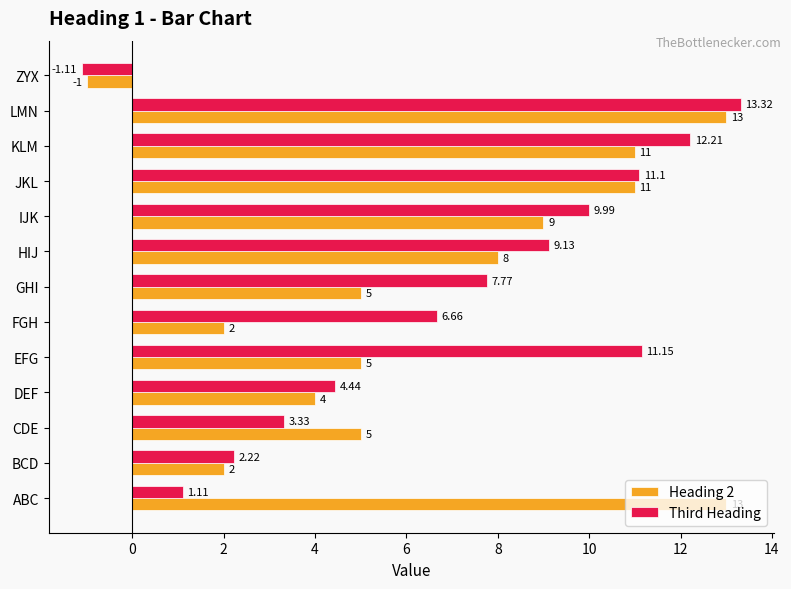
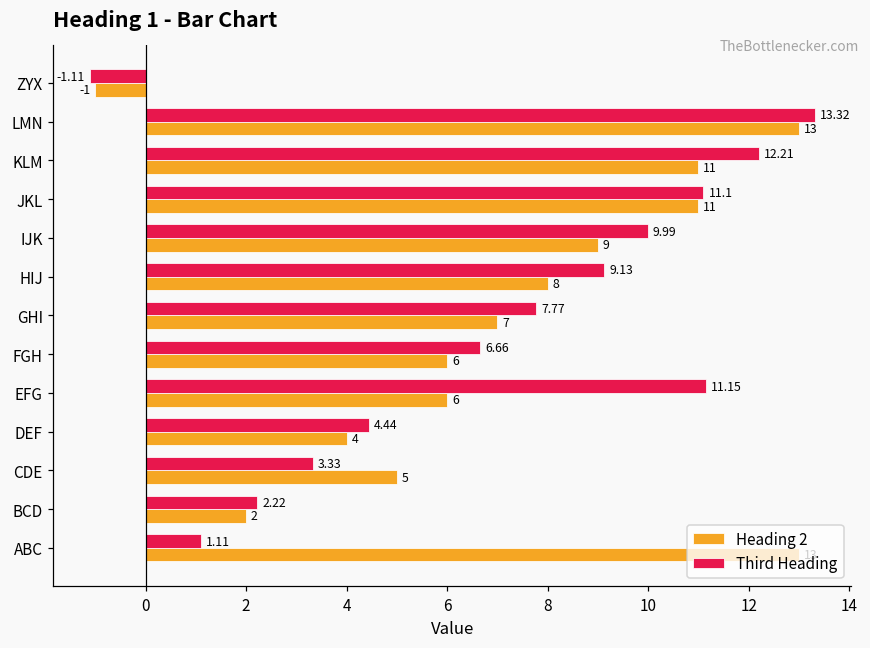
  {
    "Heading 2": {
      "ZYX": -1,
      "LMN": 13,
      "KLM": 11,
      "JKL": 11,
      "IJK": 9,
      "HIJ": 8,
-     "GHI": 5,
-     "FGH": 2,
-     "EFG": 5,
+     "GHI": 7,
+     "FGH": 6,
+     "EFG": 6,
      "DEF": 4,
      "CDE": 5,
      "BCD": 2
    },
    "Third Heading": {
      "ZYX": -1.11,
      "LMN": 13.32,
      "KLM": 12.21,
      "JKL": 11.1,
      "IJK": 9.99,
      "HIJ": 9.13,
      "GHI": 7.77,
      "FGH": 6.66,
      "EFG": 11.15,
      "DEF": 4.44,
      "CDE": 3.33,
      "BCD": 2.22,
      "ABC": 1.11
    }
  }
